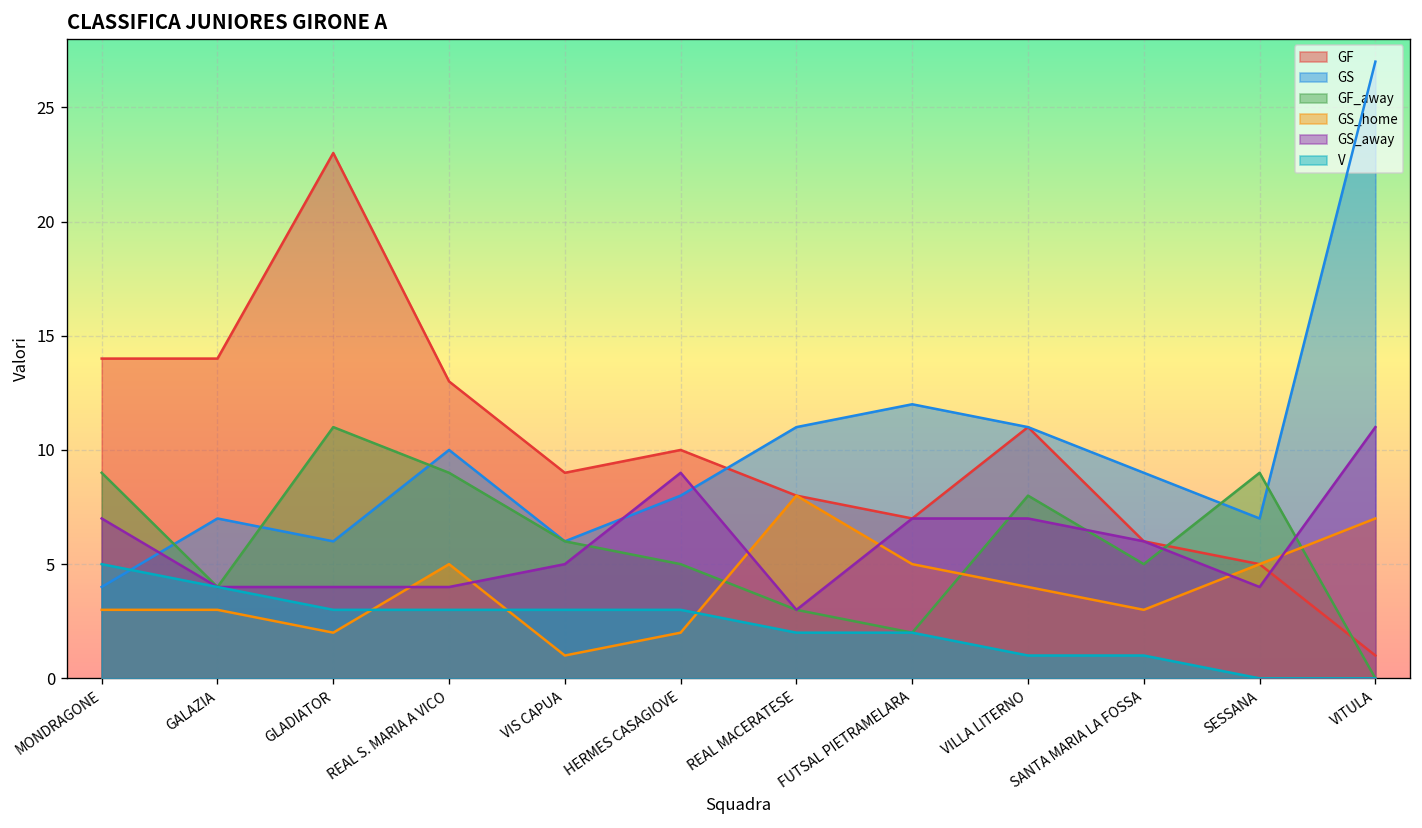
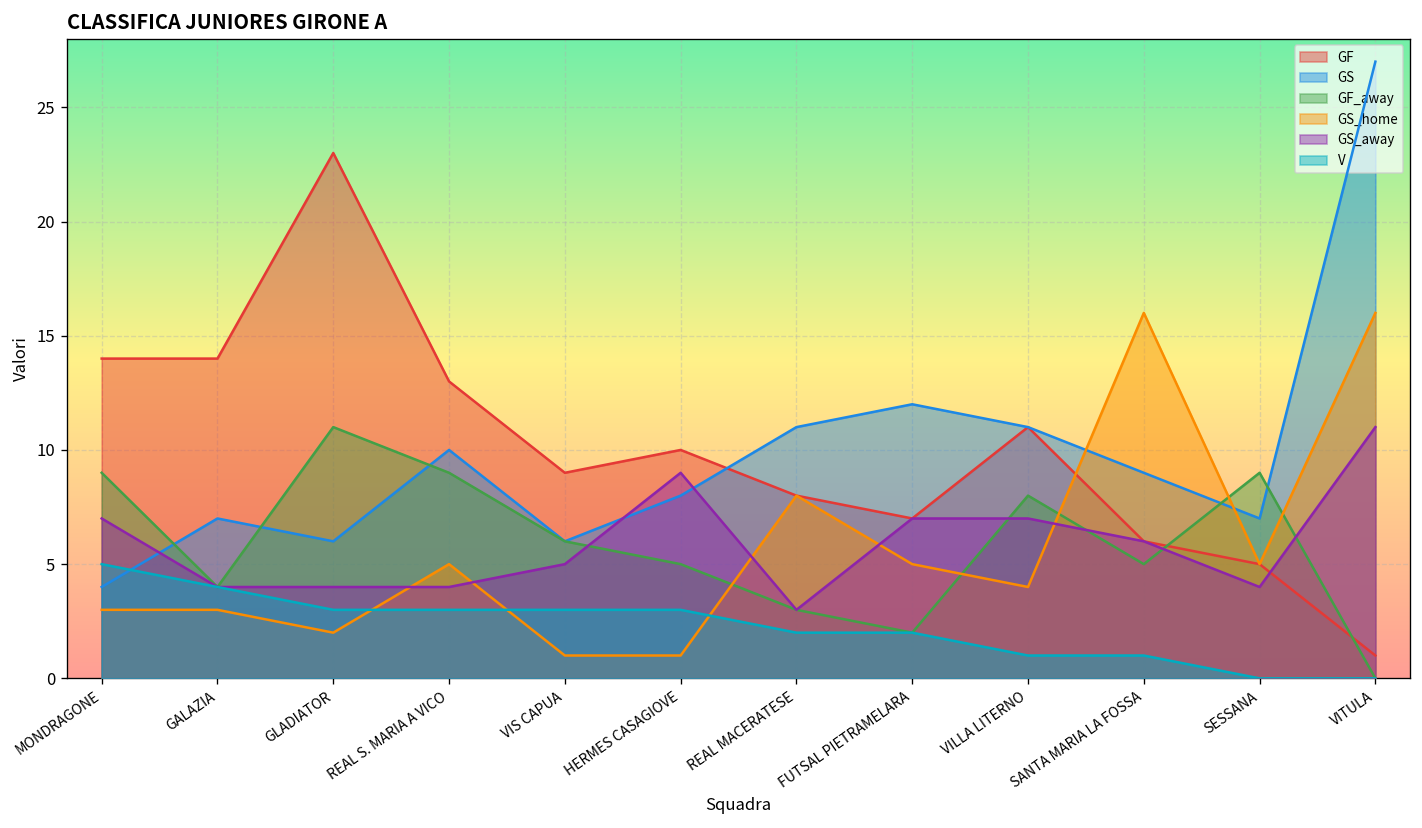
  {
    "GF": {
      "MONDRAGONE": 14,
      "GALAZIA": 14,
      "GLADIATOR": 23,
      "REAL S. MARIA A VICO": 13,
      "VIS CAPUA": 9,
      "HERMES CASAGIOVE": 10,
      "VITULA": 1
    },
    "GF_away": {
      "MONDRAGONE": 9,
      "GLADIATOR": 11,
      "REAL S. MARIA A VICO": 9,
      "HERMES CASAGIOVE": 5,
      "VILLA LITERNO": 8,
      "SANTA MARIA LA FOSSA": 5,
      "SESSANA": 9
    },
    "GS_home": {
      "MONDRAGONE": 3,
      "GALAZIA": 3,
      "GLADIATOR": 2,
      "REAL S. MARIA A VICO": 5,
      "VIS CAPUA": 1,
-     "HERMES CASAGIOVE": 2,
+     "HERMES CASAGIOVE": 1,
      "FUTSAL PIETRAMELARA": 5,
      "VILLA LITERNO": 4,
-     "SANTA MARIA LA FOSSA": 3,
-     "VITULA": 7
+     "SANTA MARIA LA FOSSA": 16,
+     "VITULA": 16
    },
    "GS_away": {
      "MONDRAGONE": 7,
      "GLADIATOR": 4,
      "REAL S. MARIA A VICO": 4,
      "VIS CAPUA": 5,
      "HERMES CASAGIOVE": 9,
      "VILLA LITERNO": 7,
      "SESSANA": 4,
      "VITULA": 11
    }
  }
